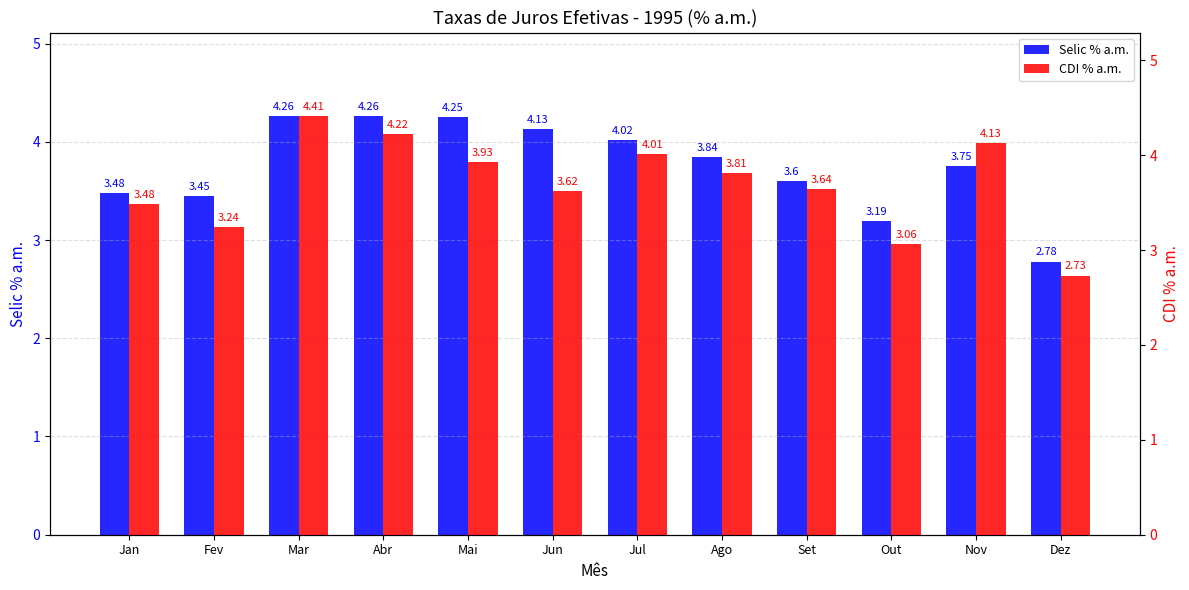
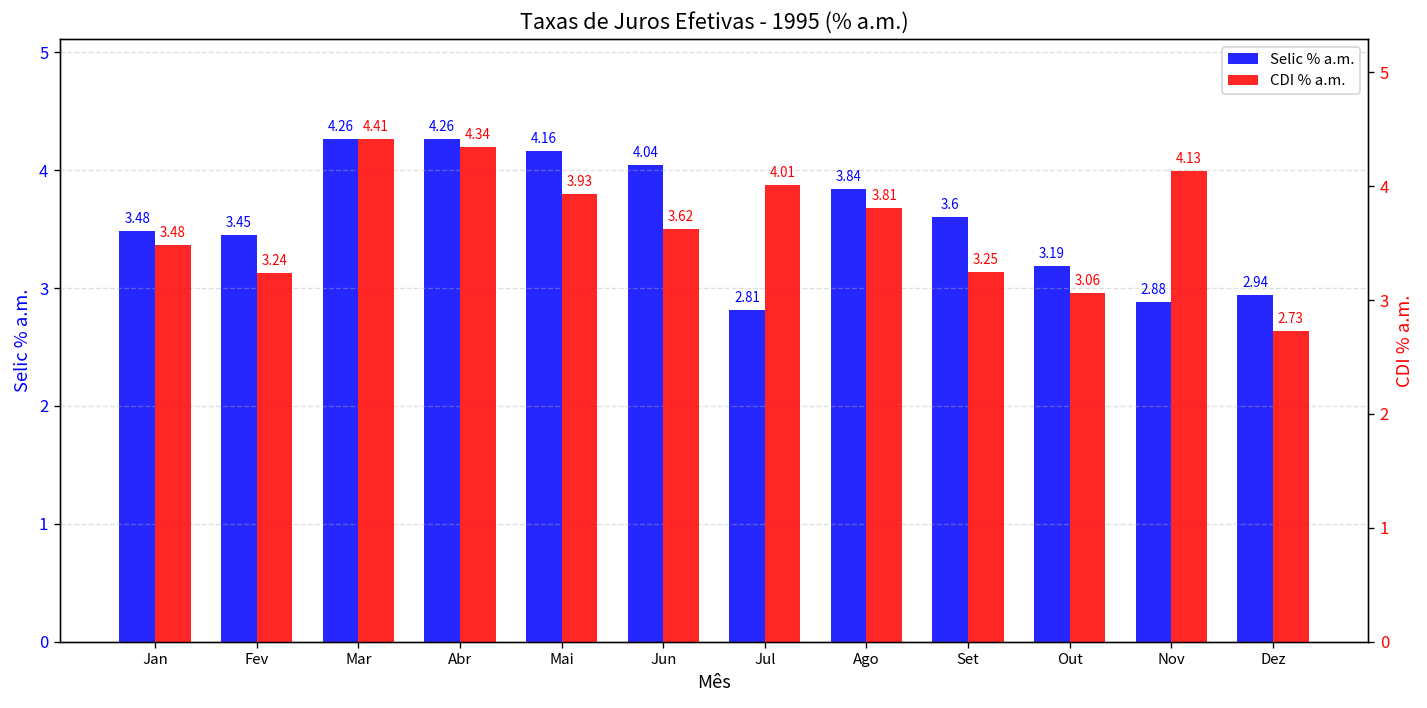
  {
    "Selic % a.m.": {
      "Jan": 3.48,
      "Fev": 3.45,
      "Mar": 4.26,
      "Abr": 4.26,
-     "Mai": 4.25,
-     "Jun": 4.13,
-     "Jul": 4.02,
+     "Mai": 4.16,
+     "Jun": 4.04,
+     "Jul": 2.81,
      "Ago": 3.84,
      "Set": 3.6,
      "Out": 3.19,
-     "Nov": 3.75,
-     "Dez": 2.78
+     "Nov": 2.88,
+     "Dez": 2.94
    },
    "CDI % a.m.": {
      "Jan": 3.48,
      "Fev": 3.24,
      "Mar": 4.41,
-     "Abr": 4.22,
+     "Abr": 4.34,
      "Mai": 3.93,
      "Jun": 3.62,
      "Jul": 4.01,
      "Ago": 3.81,
-     "Set": 3.64,
+     "Set": 3.25,
      "Out": 3.06,
      "Nov": 4.13,
      "Dez": 2.73
    }
  }
